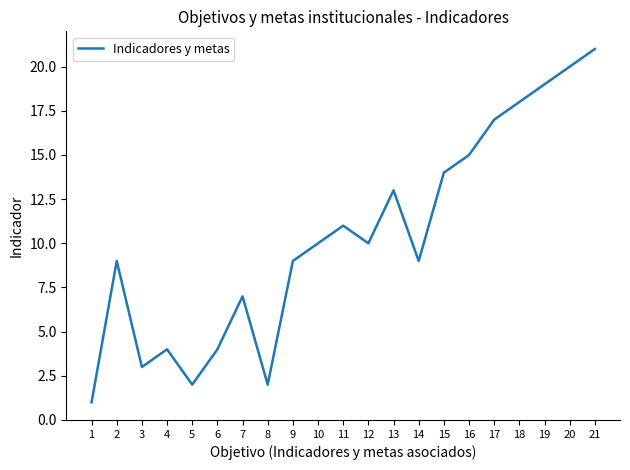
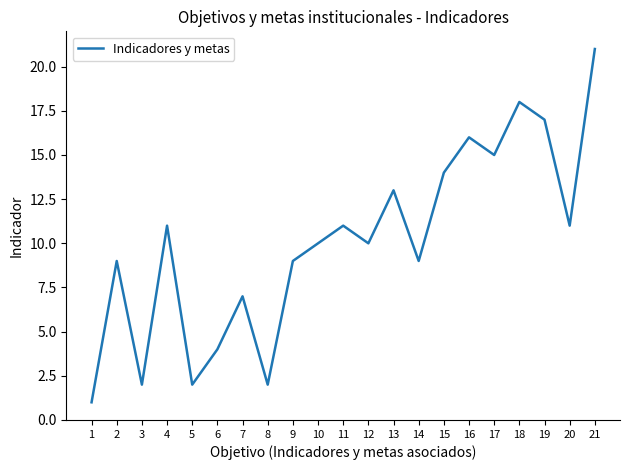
  {
    "1": 1,
    "2": 9,
-   "3": 3,
-   "4": 4,
+   "3": 2,
+   "4": 11,
    "5": 2,
    "6": 4,
    "7": 7,
    "8": 2,
    "9": 9,
    "10": 10,
    "11": 11,
    "12": 10,
    "13": 13,
    "14": 9,
    "15": 14,
-   "16": 15,
-   "17": 17,
+   "16": 16,
+   "17": 15,
    "18": 18,
-   "19": 19,
-   "20": 20,
+   "19": 17,
+   "20": 11,
    "21": 21
  }
